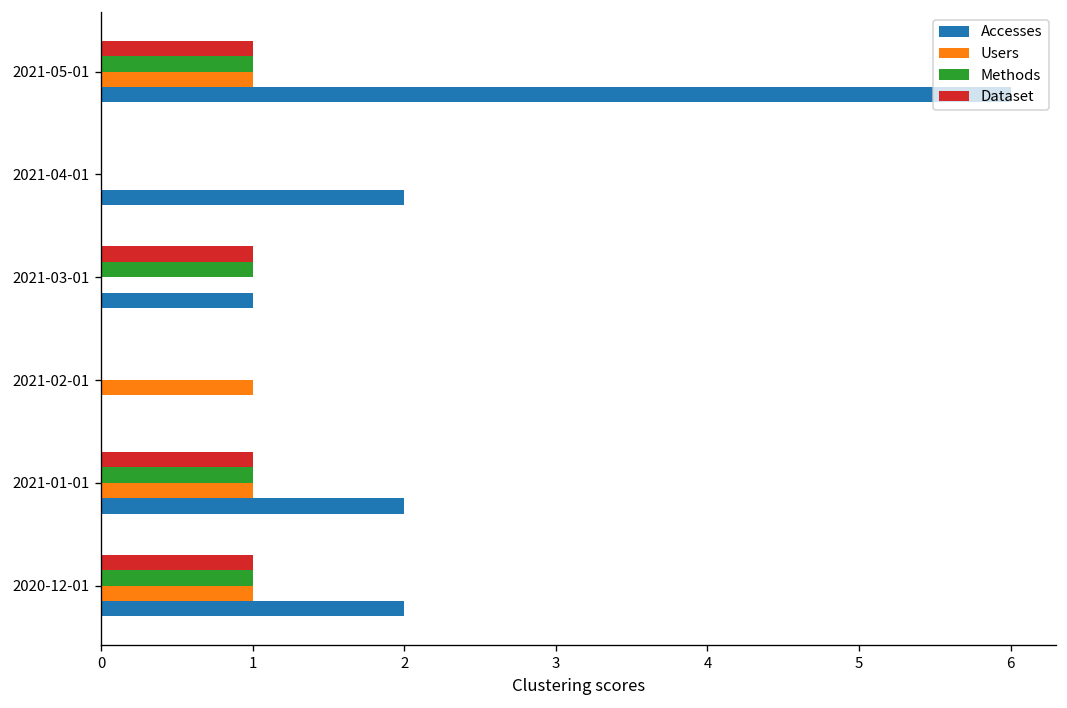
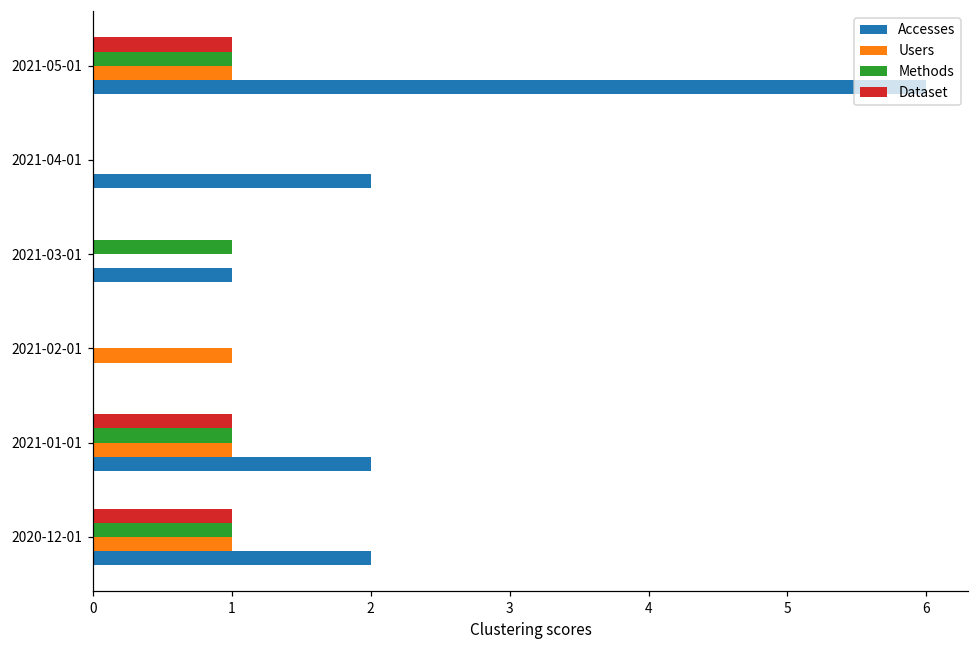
  {
    "Accesses": {
      "2021-04-01": 2,
      "2021-03-01": 1,
      "2021-02-01": 0,
      "2021-01-01": 2,
      "2020-12-01": 2
    },
    "Users": {
      "2021-05-01": 1,
      "2021-04-01": 0,
      "2021-03-01": 0,
      "2021-02-01": 1,
      "2021-01-01": 1,
      "2020-12-01": 1
    },
    "Methods": {
      "2021-05-01": 1,
      "2021-04-01": 0,
      "2021-03-01": 1,
      "2021-02-01": 0,
      "2021-01-01": 1,
      "2020-12-01": 1
    },
    "Dataset": {
      "2021-05-01": 1,
      "2021-04-01": 0,
-     "2021-03-01": 1,
+     "2021-03-01": 0,
      "2021-02-01": 0,
      "2021-01-01": 1,
      "2020-12-01": 1
    }
  }
